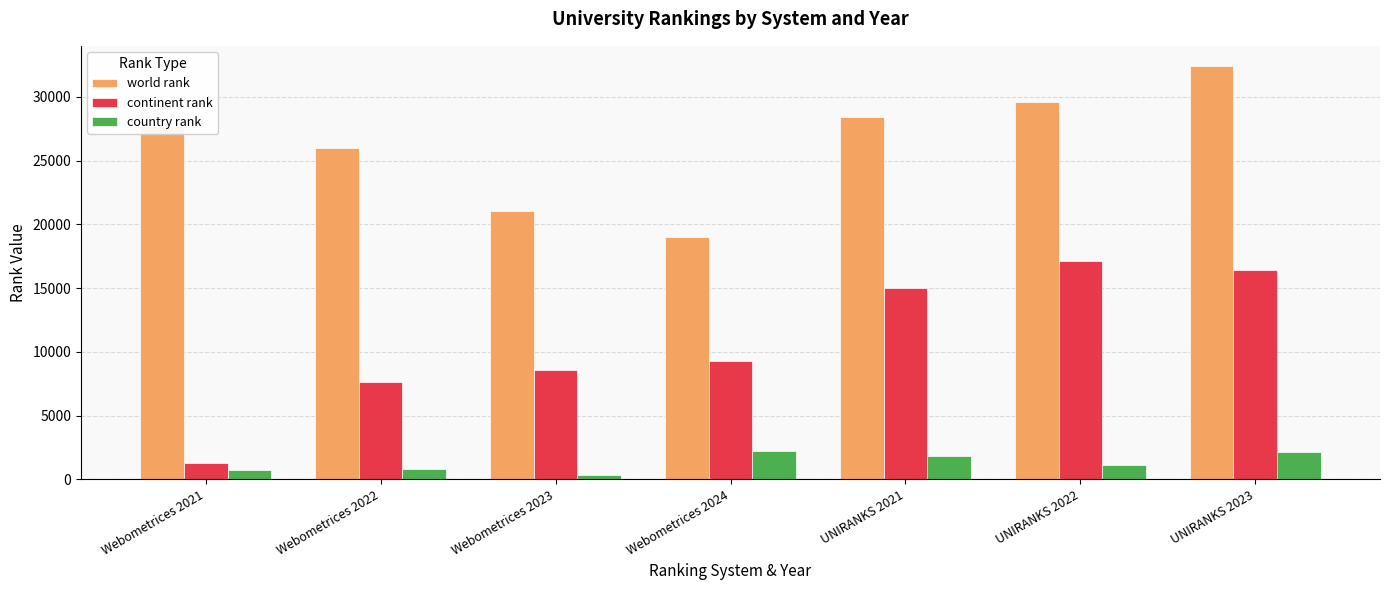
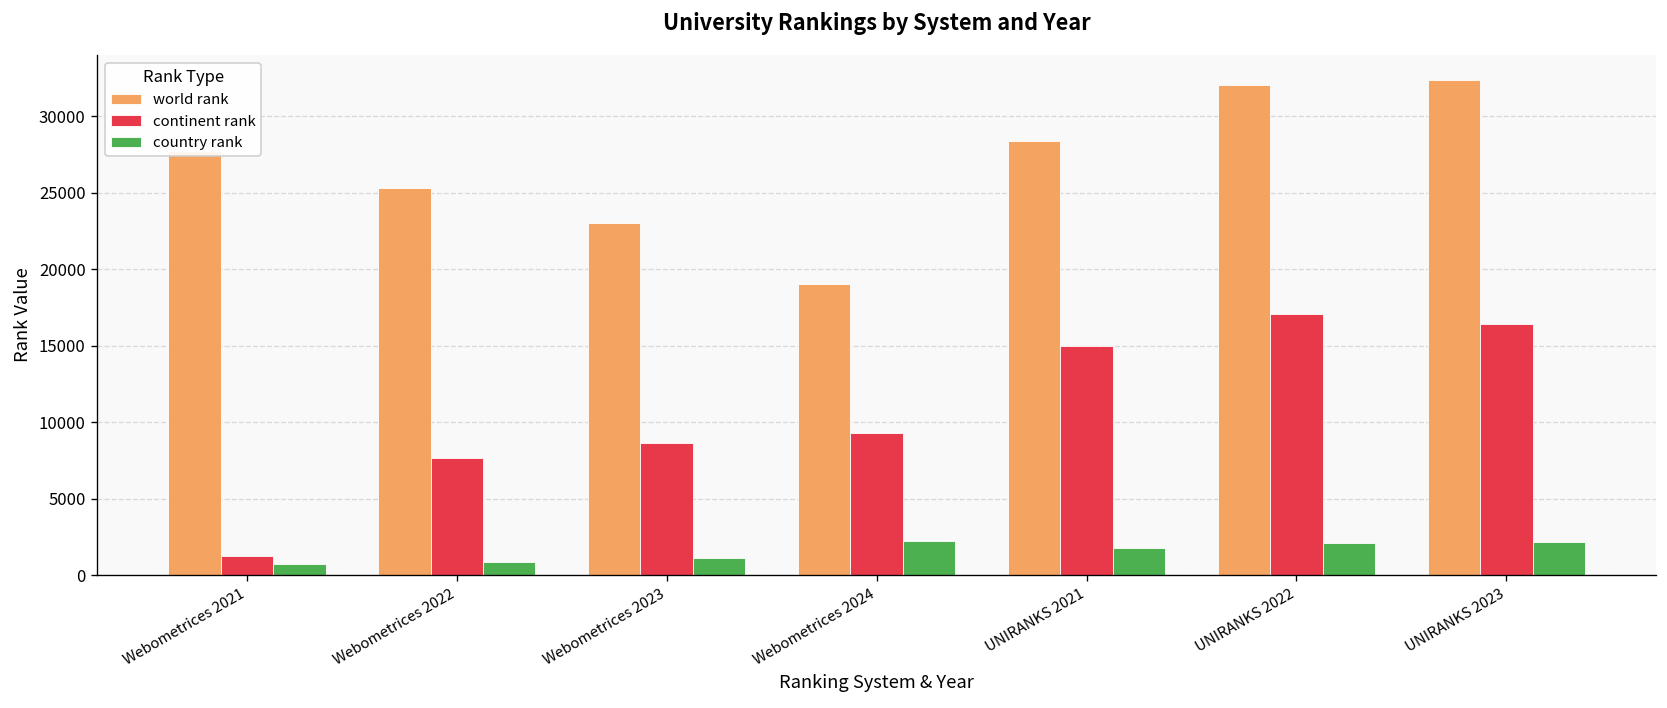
  {
    "world rank": {
-     "Webometrices 2022": 26000,
-     "Webometrices 2023": 21100,
+     "Webometrices 2022": 25300,
+     "Webometrices 2023": 23000,
      "Webometrices 2024": 19000,
      "UNIRANKS 2021": 28400,
-     "UNIRANKS 2022": 29600,
+     "UNIRANKS 2022": 32100,
      "UNIRANKS 2023": 32400
    },
    "continent rank": {
      "Webometrices 2021": 1300,
      "Webometrices 2022": 7700,
      "Webometrices 2023": 8600,
      "Webometrices 2024": 9300,
      "UNIRANKS 2021": 15000,
      "UNIRANKS 2022": 17100,
      "UNIRANKS 2023": 16400
    },
    "country rank": {
      "Webometrices 2021": 800,
      "Webometrices 2022": 800,
-     "Webometrices 2023": 300,
+     "Webometrices 2023": 1100,
      "Webometrices 2024": 2300,
      "UNIRANKS 2021": 1800,
-     "UNIRANKS 2022": 1100,
+     "UNIRANKS 2022": 2100,
      "UNIRANKS 2023": 2100
    }
  }
